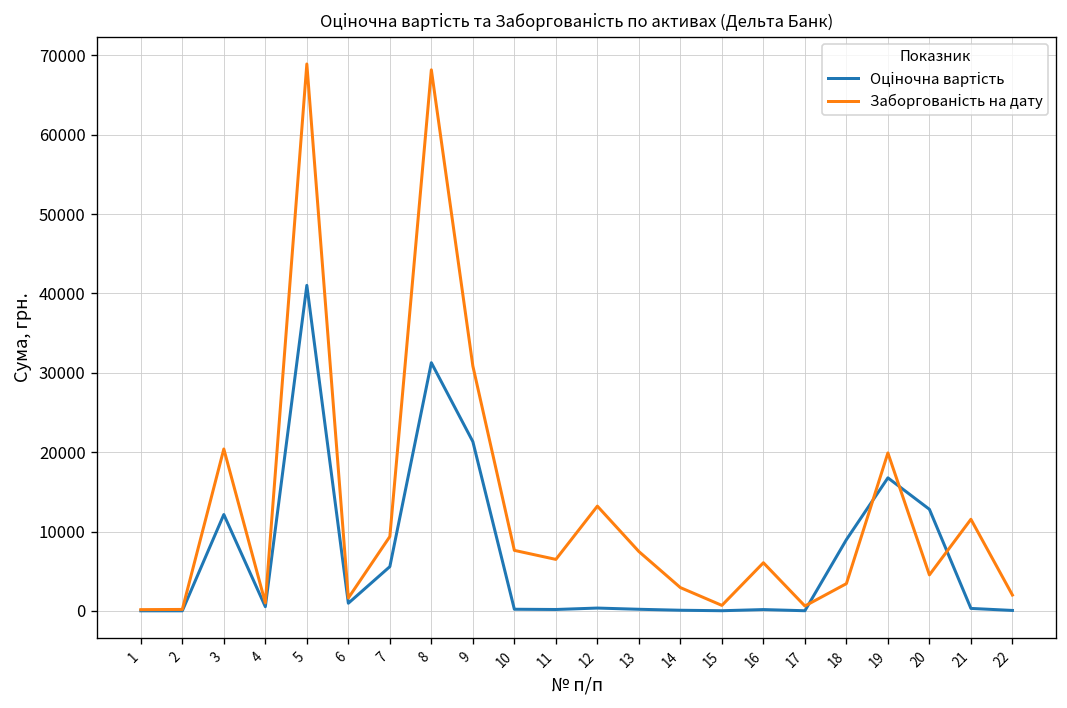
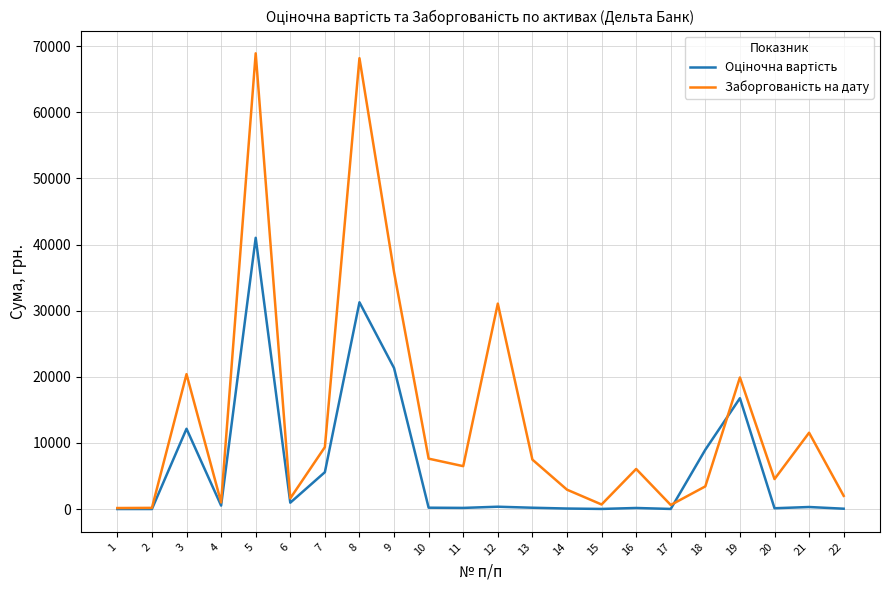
  {
    "Оціночна вартість": {
      "3": 12000,
      "4": 1000,
      "5": 41000,
      "6": 1000,
      "7": 6000,
      "8": 31000,
      "9": 21000,
      "10": 0,
      "11": 0,
      "12": 0,
      "13": 0,
      "14": 0,
      "15": 0,
      "16": 0,
      "17": 0,
      "18": 9000,
      "19": 17000,
-     "20": 13000,
+     "20": 0,
      "21": 0,
      "22": 0
    },
    "Заборгованість на дату": {
      "3": 20000,
      "4": 1000,
      "5": 69000,
      "6": 2000,
      "7": 9000,
      "8": 68000,
-     "9": 31000,
+     "9": 36000,
      "10": 8000,
      "11": 6000,
-     "12": 13000,
+     "12": 31000,
      "13": 7000,
      "14": 3000,
      "15": 1000,
      "16": 6000,
      "17": 1000,
      "18": 3000,
      "19": 20000,
      "20": 5000,
      "21": 12000,
      "22": 2000
    }
  }
